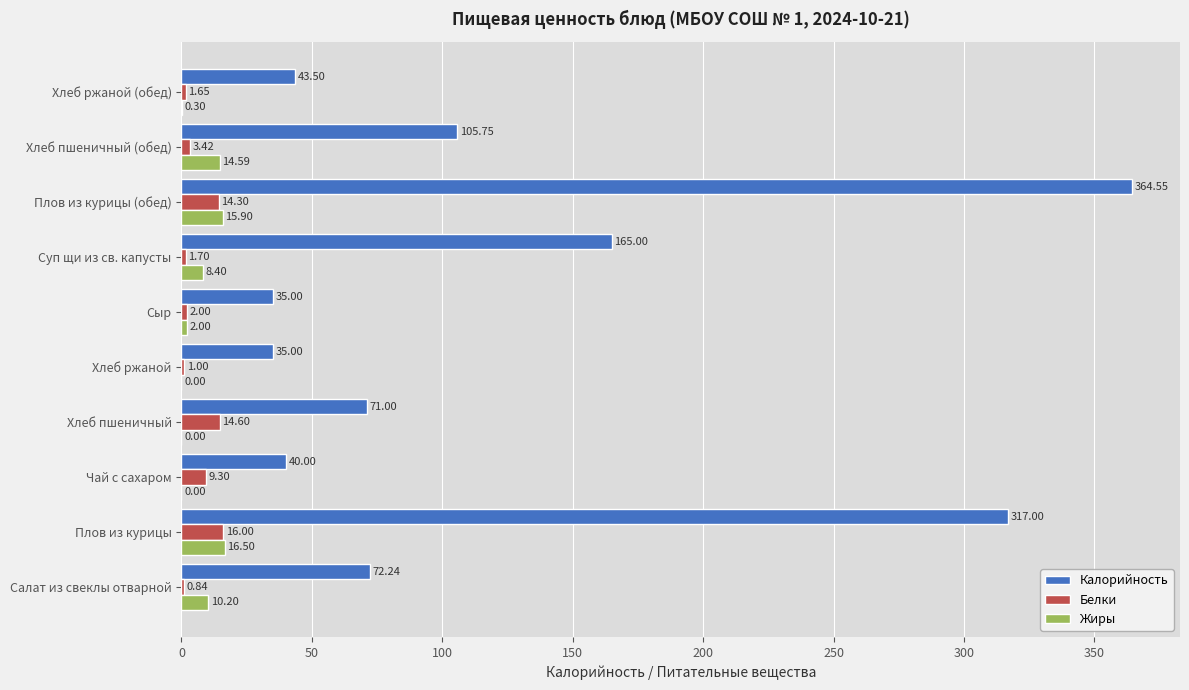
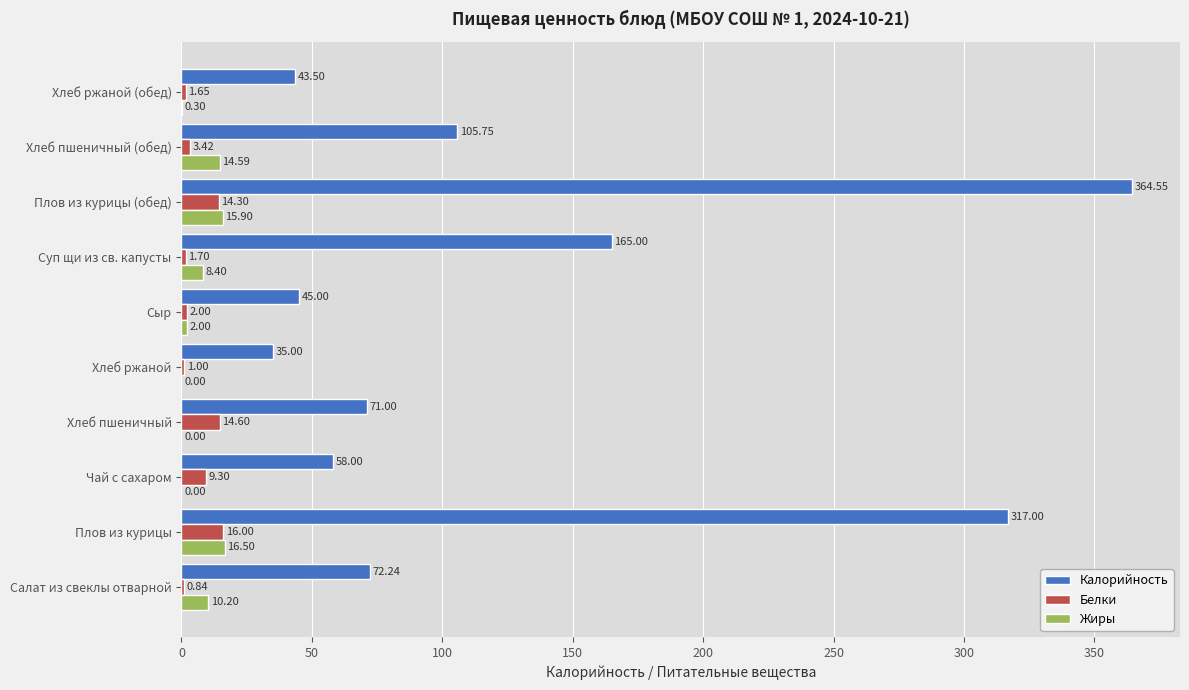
  {
    "Калорийность": {
      "Хлеб ржаной (обед)": 43.50,
      "Хлеб пшеничный (обед)": 105.75,
      "Плов из курицы (обед)": 364.55,
      "Суп щи из св. капусты": 165.00,
-     "Сыр": 35.00,
+     "Сыр": 45.00,
      "Хлеб ржаной": 35.00,
      "Хлеб пшеничный": 71.00,
-     "Чай с сахаром": 40.00,
+     "Чай с сахаром": 58.00,
      "Плов из курицы": 317.00,
      "Салат из свеклы отварной": 72.24
    },
    "Белки": {
      "Хлеб ржаной (обед)": 1.65,
      "Хлеб пшеничный (обед)": 3.42,
      "Плов из курицы (обед)": 14.30,
      "Суп щи из св. капусты": 1.70,
      "Сыр": 2.00,
      "Хлеб ржаной": 1.00,
      "Хлеб пшеничный": 14.60,
      "Чай с сахаром": 9.30,
      "Плов из курицы": 16.00,
      "Салат из свеклы отварной": 0.84
    },
    "Жиры": {
      "Хлеб ржаной (обед)": 0.30,
      "Хлеб пшеничный (обед)": 14.59,
      "Плов из курицы (обед)": 15.90,
      "Суп щи из св. капусты": 8.40,
      "Сыр": 2.00,
      "Хлеб ржаной": 0.00,
      "Хлеб пшеничный": 0.00,
      "Чай с сахаром": 0.00,
      "Плов из курицы": 16.50,
      "Салат из свеклы отварной": 10.20
    }
  }
